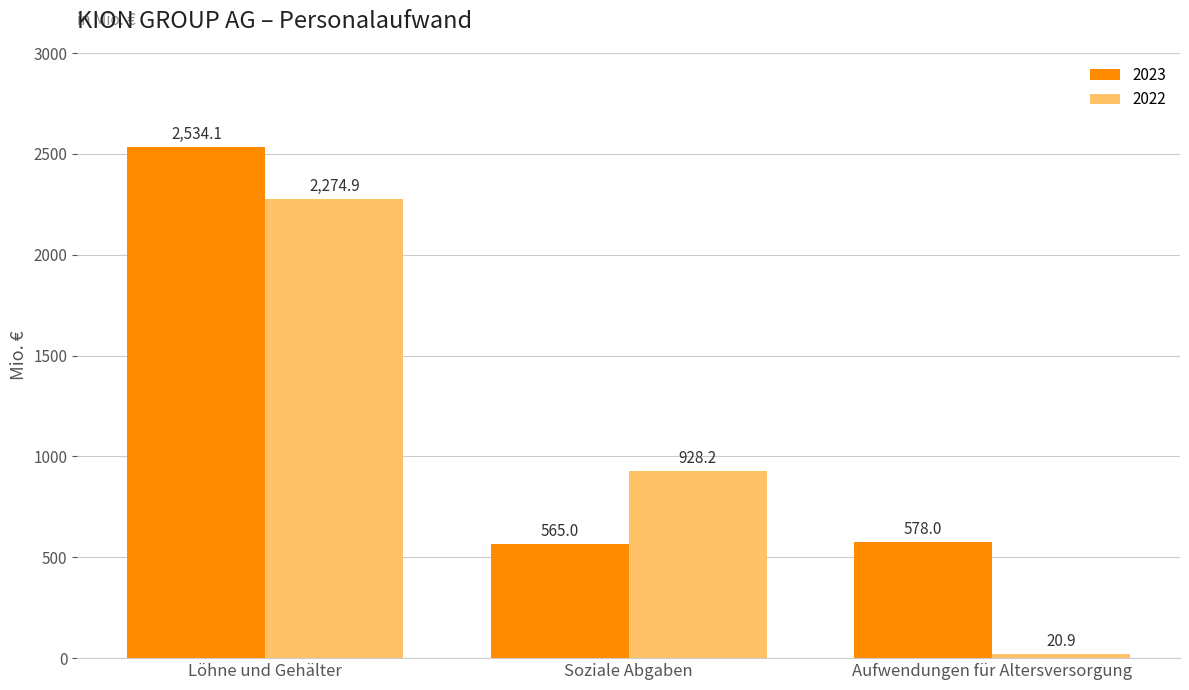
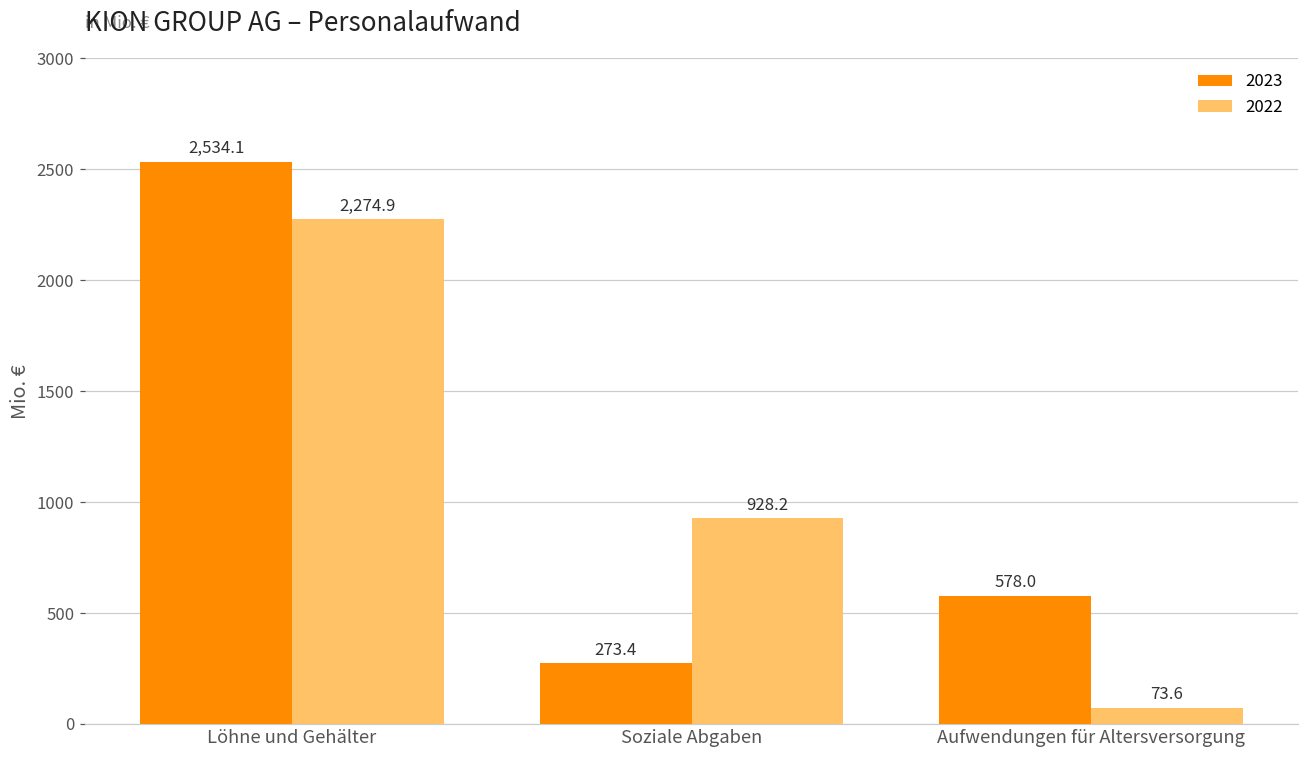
  {
    "2023": {
      "Löhne und Gehälter": "2,534.1",
-     "Soziale Abgaben": "565.0",
+     "Soziale Abgaben": "273.4",
      "Aufwendungen für Altersversorgung": "578.0"
    },
    "2022": {
      "Löhne und Gehälter": "2,274.9",
      "Soziale Abgaben": "928.2",
-     "Aufwendungen für Altersversorgung": "20.9"
+     "Aufwendungen für Altersversorgung": "73.6"
    }
  }
